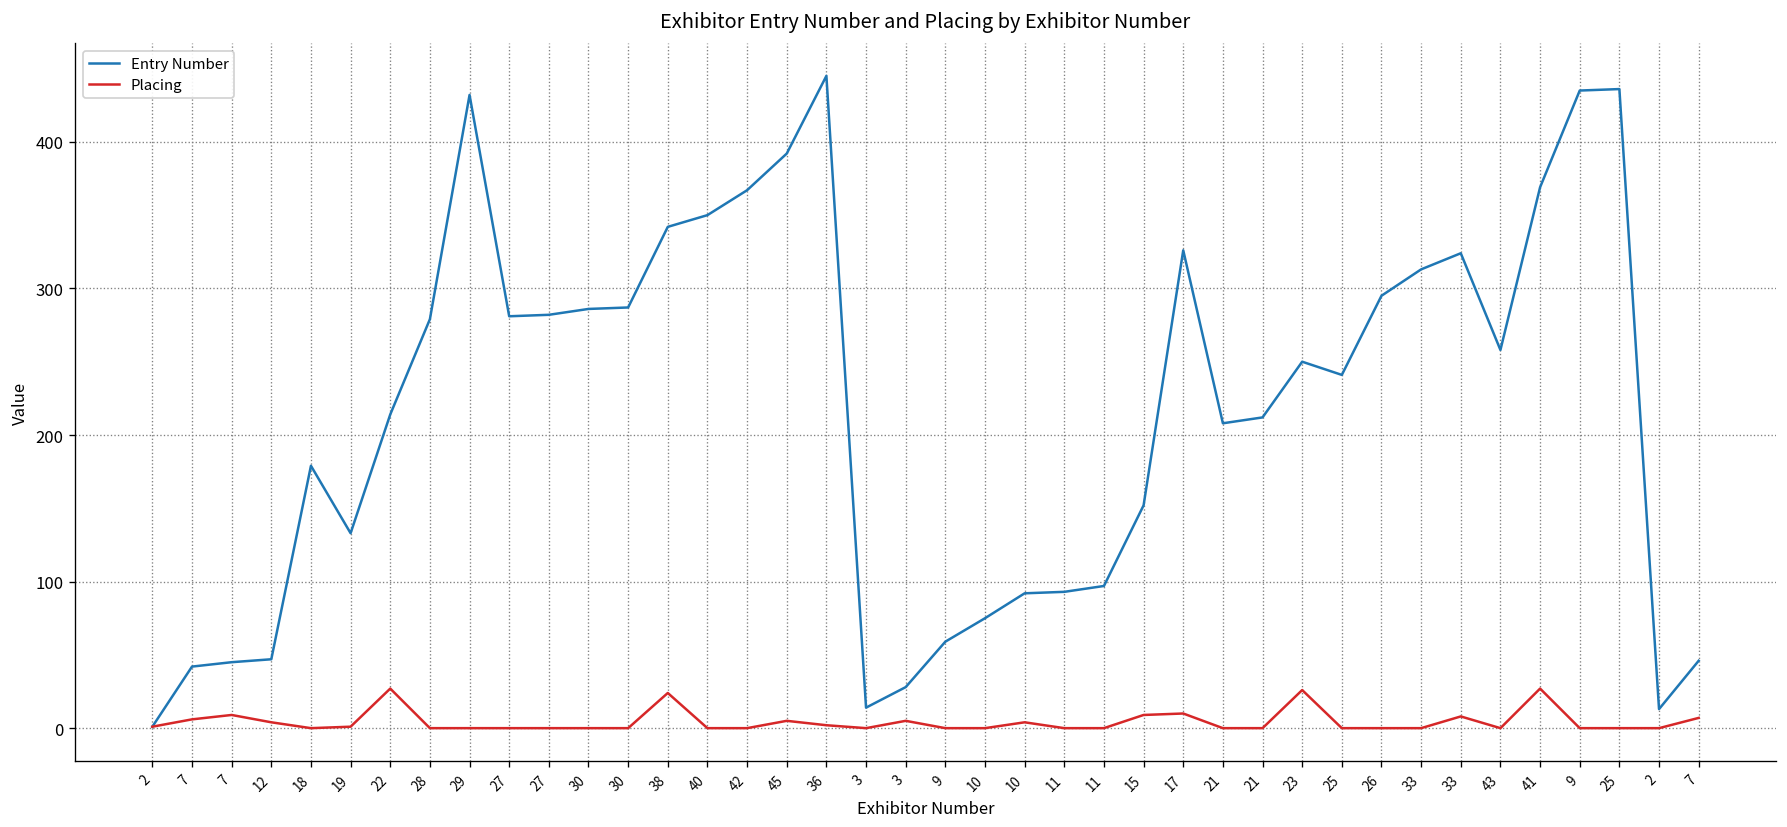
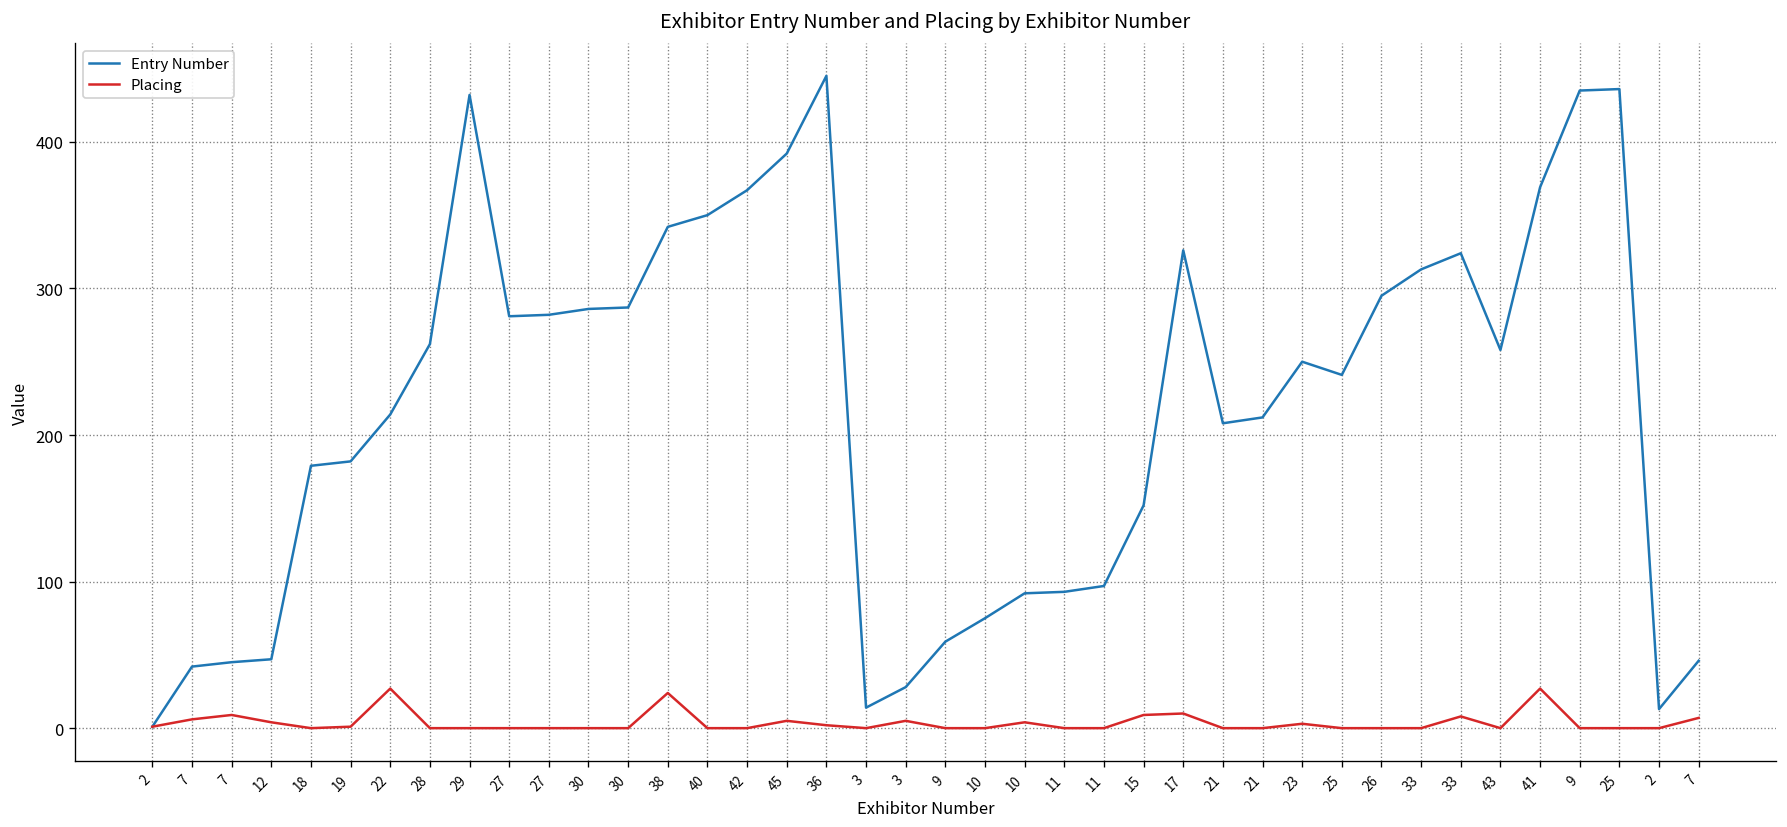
  {
    "Entry Number": {
      "12": 47,
      "18": 179,
-     "19": 133,
+     "19": 182,
      "22": 214,
-     "28": 279,
+     "28": 262,
      "29": 432,
      "38": 342,
      "40": 350,
      "42": 367,
      "45": 392,
      "36": 445,
      "15": 152,
      "17": 326,
      "23": 250,
      "26": 295,
      "43": 258,
      "41": 369
    },
    "Placing": {
      "12": 4,
      "18": 0,
      "19": 1,
      "22": 27,
      "28": 0,
      "29": 0,
      "38": 24,
      "40": 0,
      "42": 0,
      "45": 5,
      "36": 2,
      "15": 9,
      "17": 10,
-     "23": 26,
+     "23": 3,
      "26": 0,
      "43": 0,
      "41": 27
    }
  }
